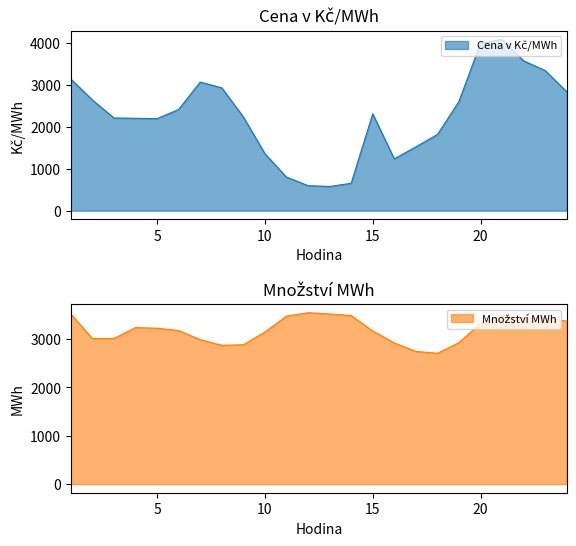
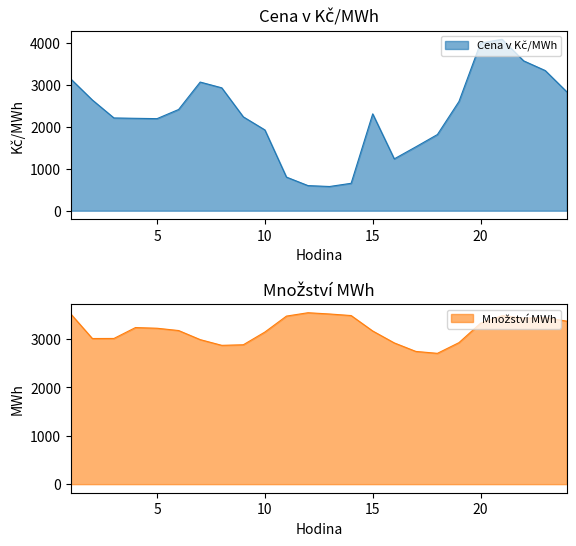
  {
    "Cena v Kč/MWh": {
      "5": 2200,
-     "10": 1400,
+     "10": 1900,
      "15": 2300
    },
    "Množství MWh": {
      "5": 3200,
      "10": 3100,
      "15": 3200
    }
  }
